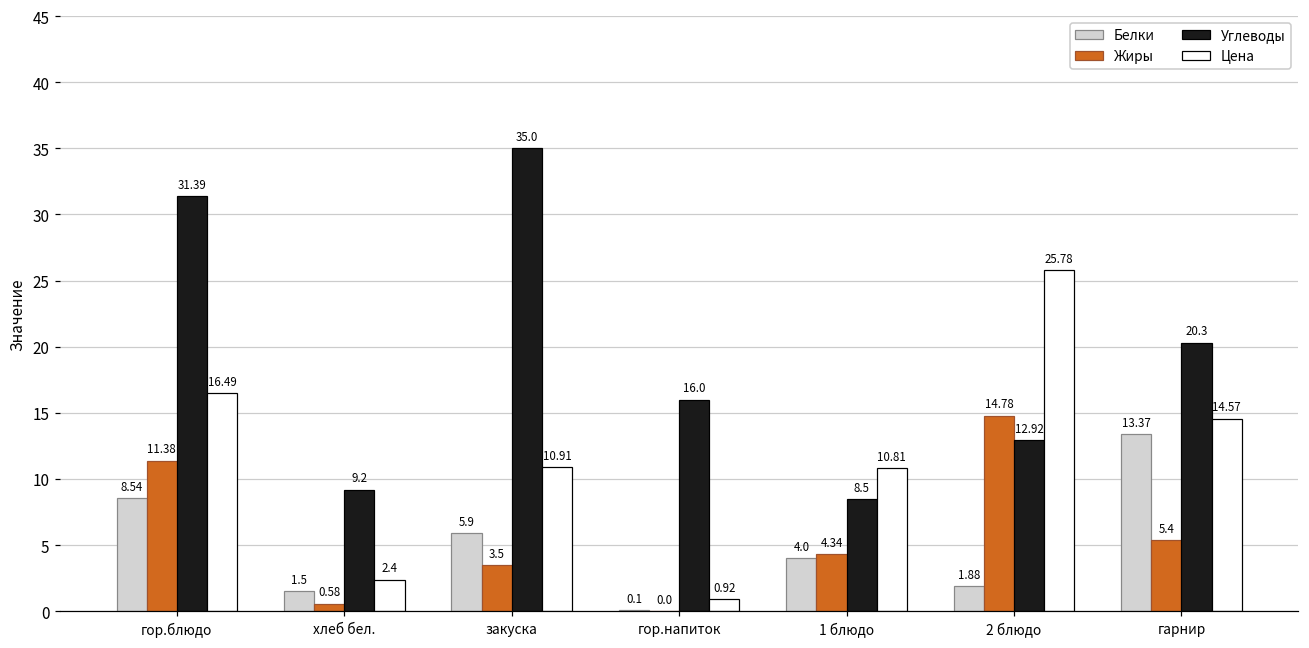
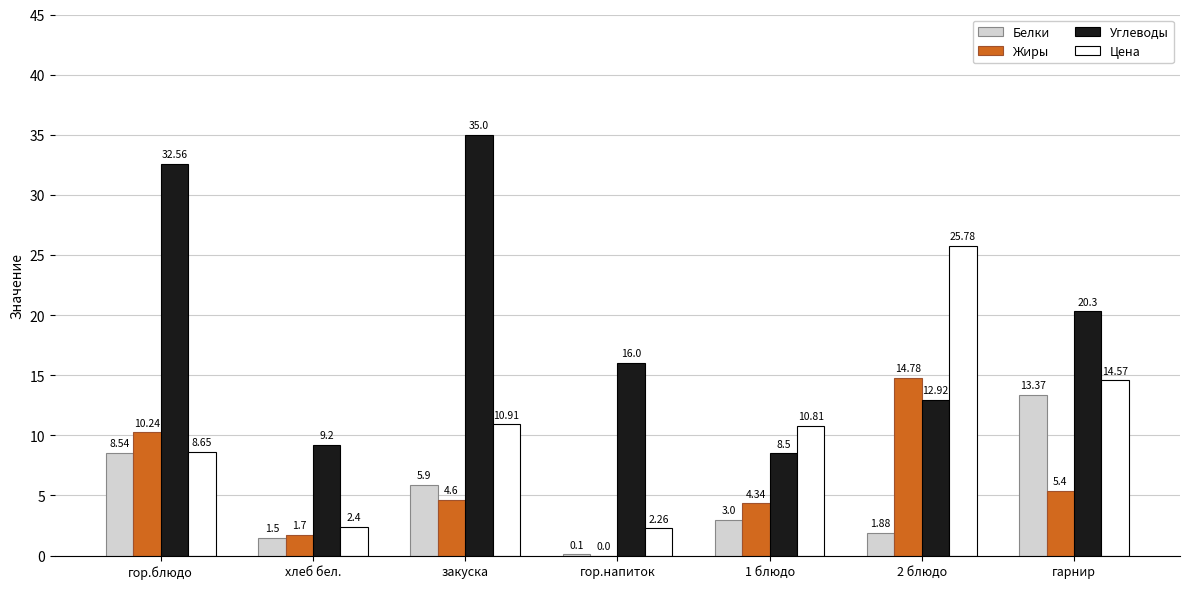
  {
    "Белки": {
      "гор.блюдо": 8.54,
      "хлеб бел.": 1.5,
      "закуска": 5.9,
      "гор.напиток": 0.1,
-     "1 блюдо": 4.0,
+     "1 блюдо": 3.0,
      "2 блюдо": 1.88,
      "гарнир": 13.37
    },
    "Жиры": {
-     "гор.блюдо": 11.38,
-     "хлеб бел.": 0.58,
-     "закуска": 3.5,
+     "гор.блюдо": 10.24,
+     "хлеб бел.": 1.7,
+     "закуска": 4.6,
      "гор.напиток": 0.0,
      "1 блюдо": 4.34,
      "2 блюдо": 14.78,
      "гарнир": 5.4
    },
    "Углеводы": {
-     "гор.блюдо": 31.39,
+     "гор.блюдо": 32.56,
      "хлеб бел.": 9.2,
      "закуска": 35.0,
      "гор.напиток": 16.0,
      "1 блюдо": 8.5,
      "2 блюдо": 12.92,
      "гарнир": 20.3
    },
    "Цена": {
-     "гор.блюдо": 16.49,
+     "гор.блюдо": 8.65,
      "хлеб бел.": 2.4,
      "закуска": 10.91,
-     "гор.напиток": 0.92,
+     "гор.напиток": 2.26,
      "1 блюдо": 10.81,
      "2 блюдо": 25.78,
      "гарнир": 14.57
    }
  }
